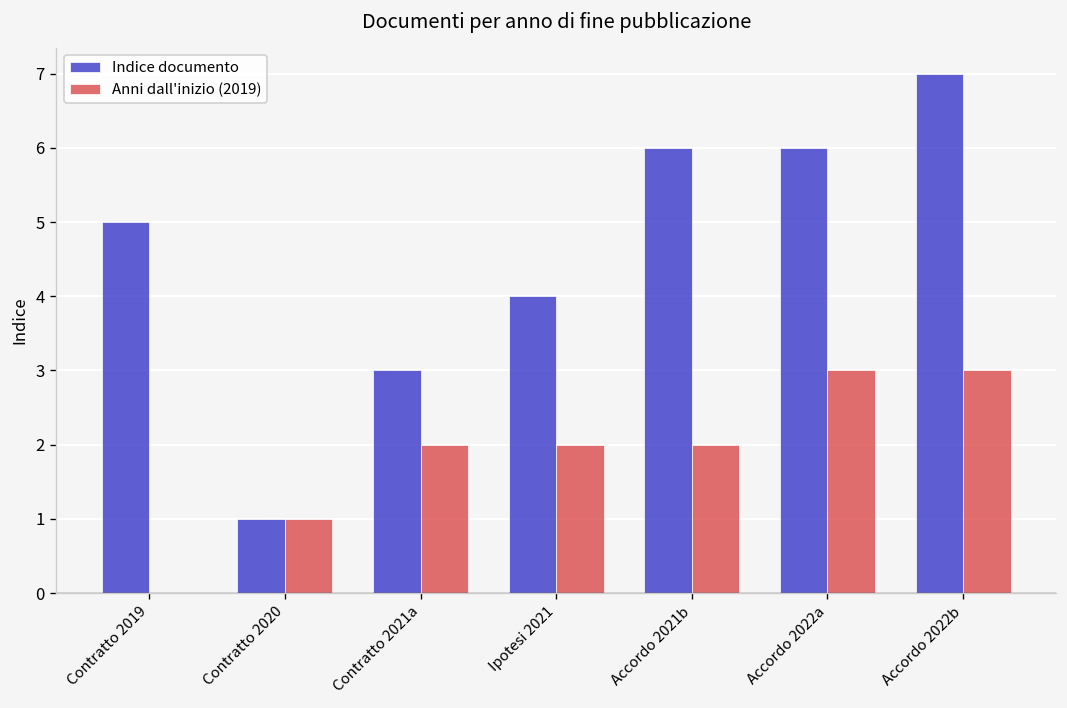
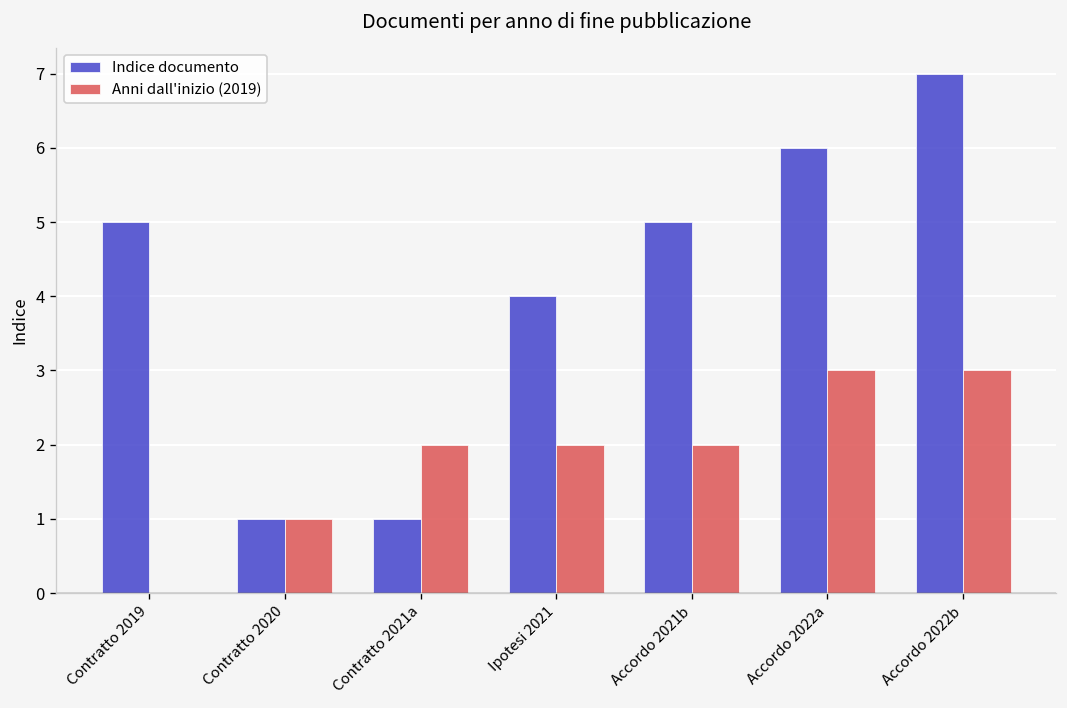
  {
    "Indice documento": {
      "Contratto 2019": 5,
      "Contratto 2020": 1,
-     "Contratto 2021a": 3,
+     "Contratto 2021a": 1,
      "Ipotesi 2021": 4,
-     "Accordo 2021b": 6,
+     "Accordo 2021b": 5,
      "Accordo 2022a": 6,
      "Accordo 2022b": 7
    },
    "Anni dall'inizio (2019)": {
      "Contratto 2019": 0,
      "Contratto 2020": 1,
      "Contratto 2021a": 2,
      "Ipotesi 2021": 2,
      "Accordo 2021b": 2,
      "Accordo 2022a": 3,
      "Accordo 2022b": 3
    }
  }
